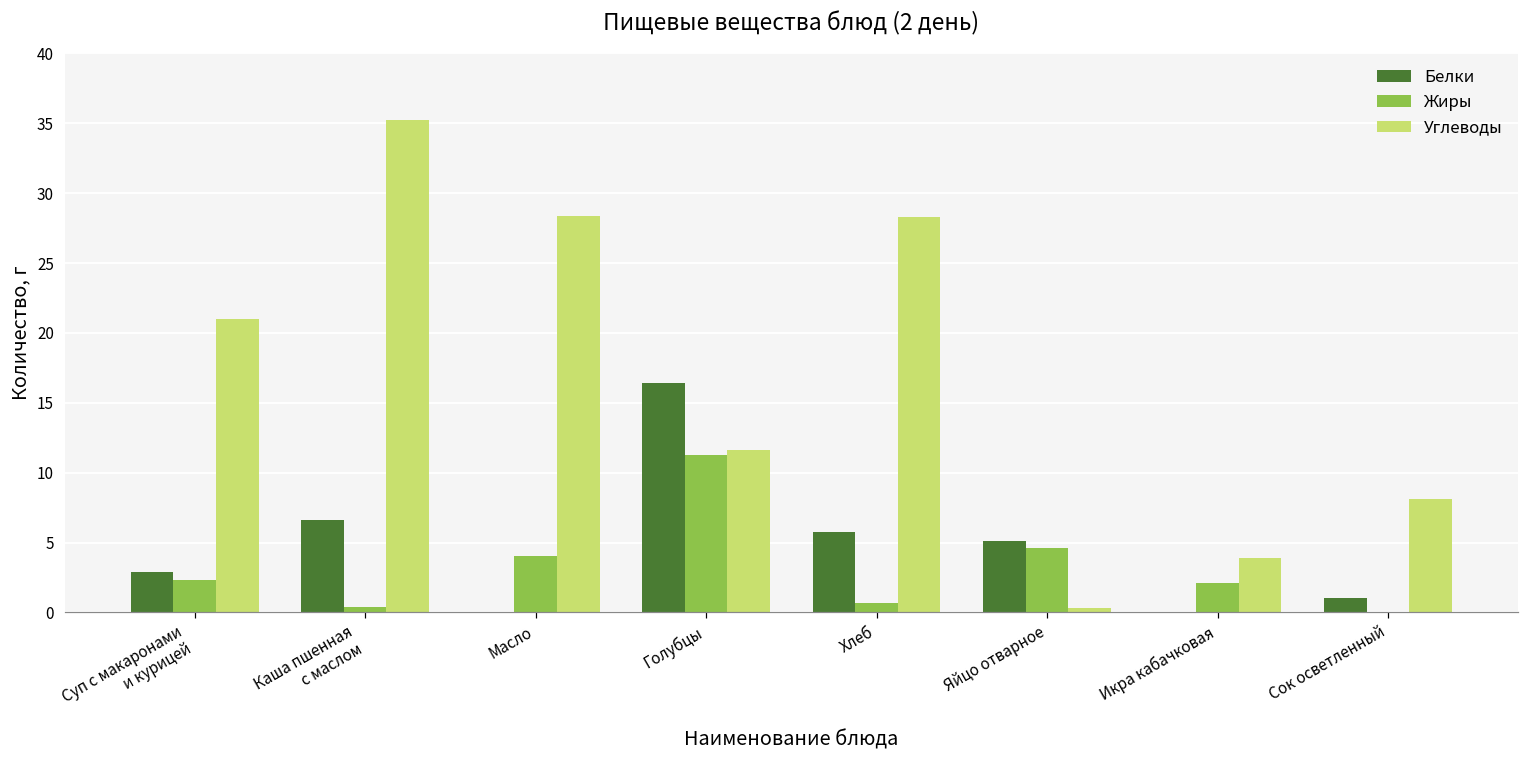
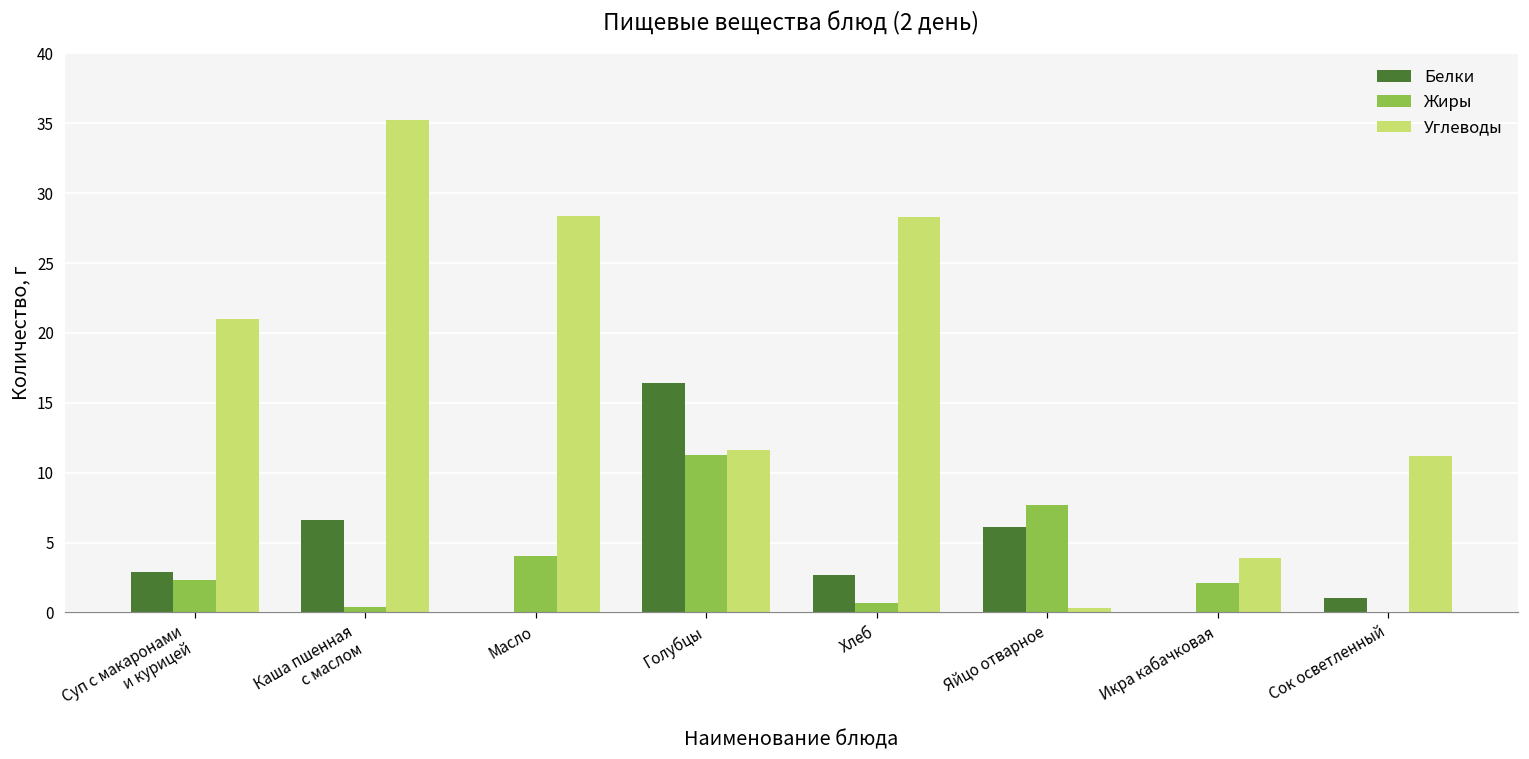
  {
    "Белки": {
      "Суп с макаронами и курицей": 2.9,
      "Каша пшенная с маслом": 6.6,
      "Голубцы": 16.4,
-     "Хлеб": 5.8,
-     "Яйцо отварное": 5.1,
+     "Хлеб": 2.7,
+     "Яйцо отварное": 6.1,
      "Икра кабачковая": 0.0,
      "Сок осветленный": 1.0
    },
    "Жиры": {
      "Суп с макаронами и курицей": 2.3,
      "Каша пшенная с маслом": 0.4,
      "Масло": 4.0,
      "Голубцы": 11.3,
      "Хлеб": 0.7,
-     "Яйцо отварное": 4.6,
+     "Яйцо отварное": 7.7,
      "Икра кабачковая": 2.1,
      "Сок осветленный": 0.0
    },
    "Углеводы": {
      "Суп с макаронами и курицей": 21.0,
      "Каша пшенная с маслом": 35.3,
      "Масло": 28.4,
      "Голубцы": 11.6,
      "Хлеб": 28.3,
      "Яйцо отварное": 0.3,
      "Икра кабачковая": 3.9,
-     "Сок осветленный": 8.1
+     "Сок осветленный": 11.2
    }
  }
